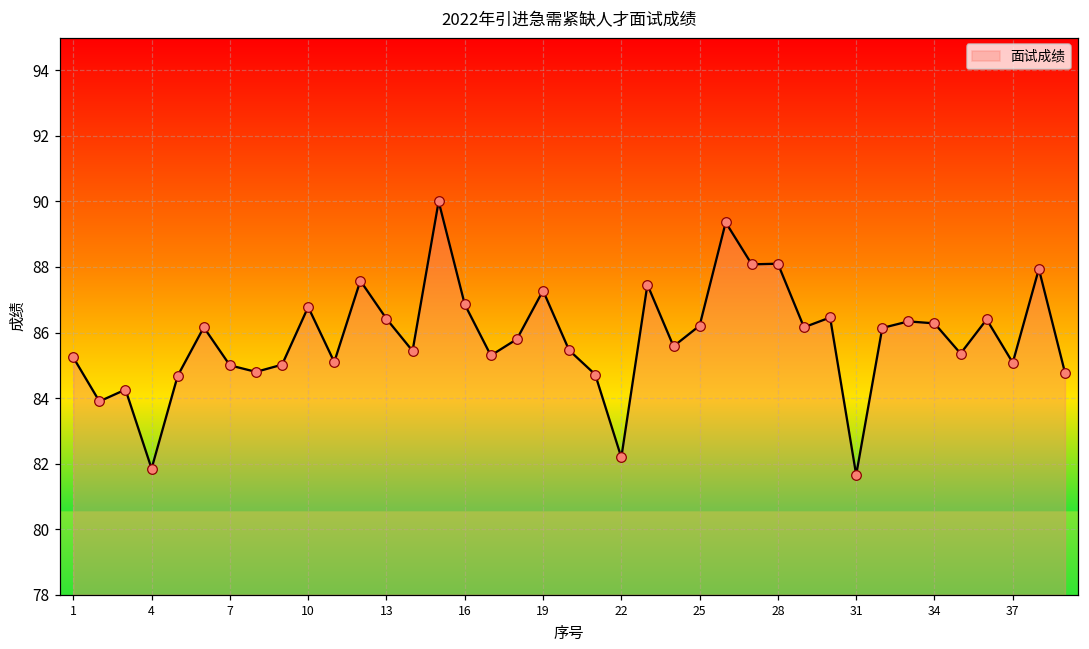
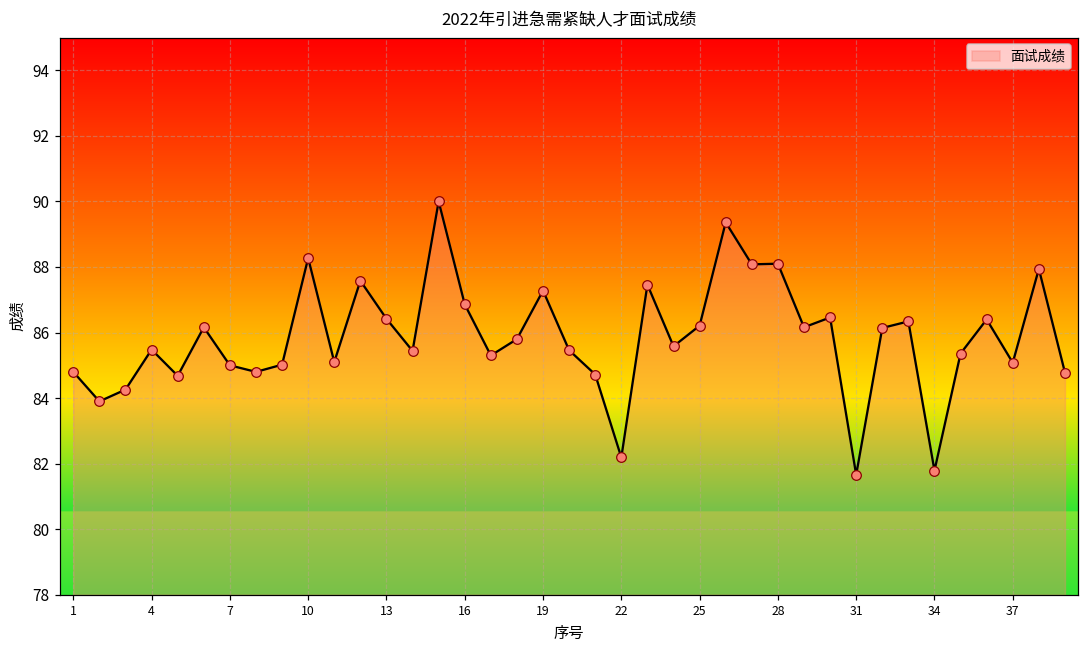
  {
-   "1": 85.2,
-   "4": 81.9,
+   "1": 84.8,
+   "4": 85.5,
    "7": 85.0,
-   "10": 86.8,
+   "10": 88.3,
    "13": 86.4,
    "16": 86.9,
    "19": 87.3,
    "22": 82.2,
    "25": 86.2,
    "28": 88.1,
    "31": 81.7,
-   "34": 86.3,
+   "34": 81.8,
    "37": 85.1
  }
